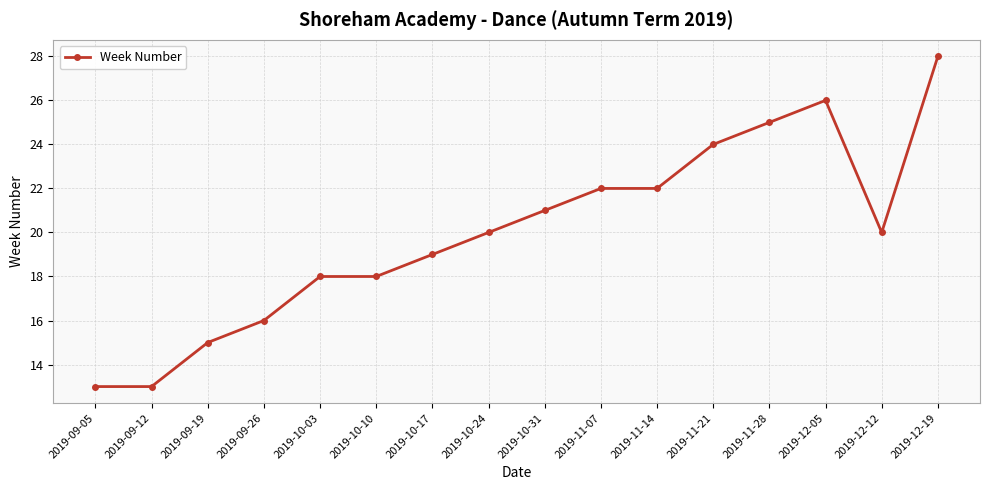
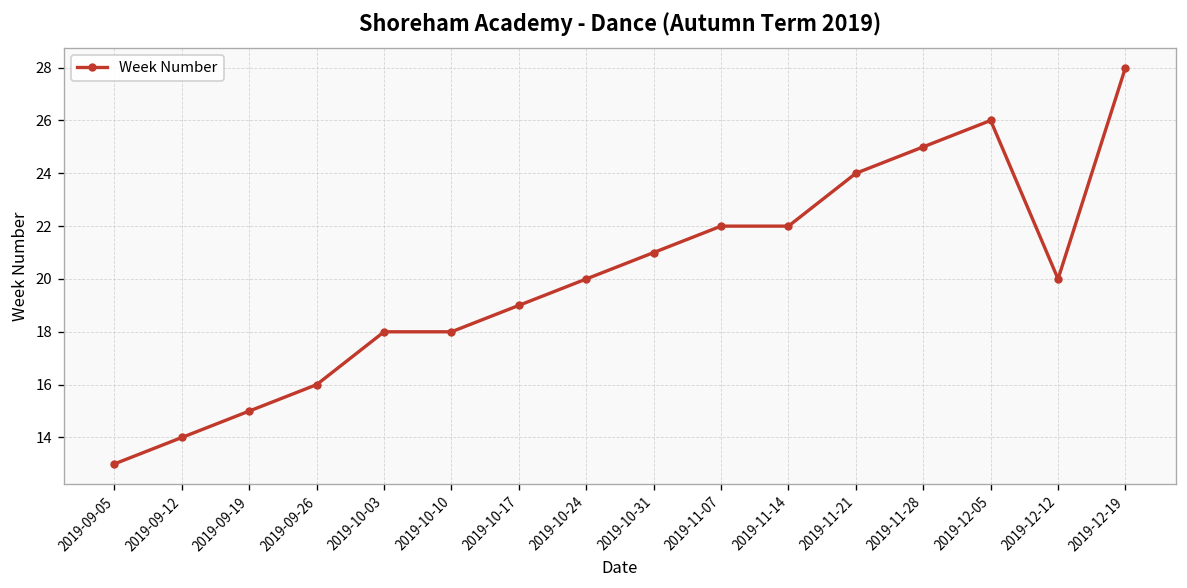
  {
    "2019-09-05": 13,
-   "2019-09-12": 13,
+   "2019-09-12": 14,
    "2019-09-19": 15,
    "2019-09-26": 16,
    "2019-10-03": 18,
    "2019-10-10": 18,
    "2019-10-17": 19,
    "2019-10-24": 20,
    "2019-10-31": 21,
    "2019-11-07": 22,
    "2019-11-14": 22,
    "2019-11-21": 24,
    "2019-11-28": 25,
    "2019-12-05": 26,
    "2019-12-12": 20,
    "2019-12-19": 28
  }
